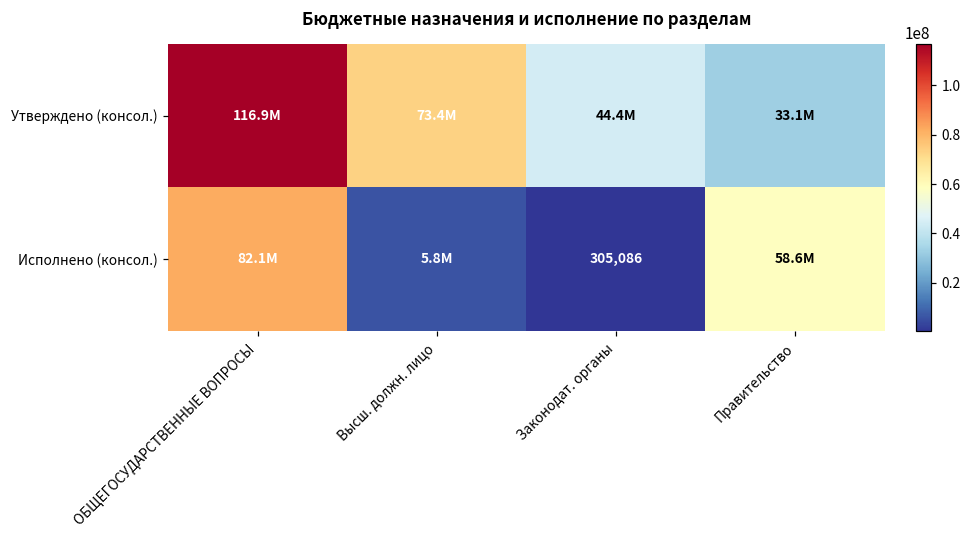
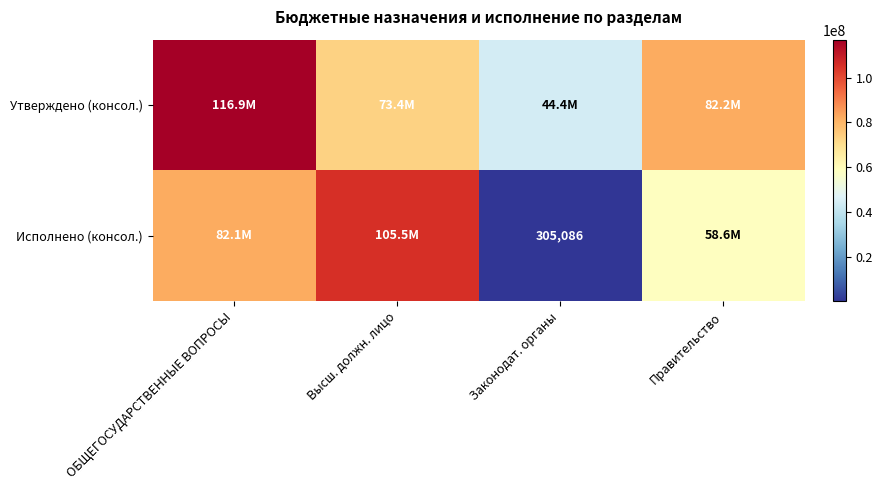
  {
    "Утверждено (консол.)": {
      "ОБЩЕГОСУДАРСТВЕННЫЕ ВОПРОСЫ": "116.9M",
      "Высш. должн. лицо": "73.4M",
      "Законодат. органы": "44.4M",
-     "Правительство": "33.1M"
+     "Правительство": "82.2M"
    },
    "Исполнено (консол.)": {
      "ОБЩЕГОСУДАРСТВЕННЫЕ ВОПРОСЫ": "82.1M",
-     "Высш. должн. лицо": "5.8M",
+     "Высш. должн. лицо": "105.5M",
      "Законодат. органы": "305,086",
      "Правительство": "58.6M"
    }
  }
